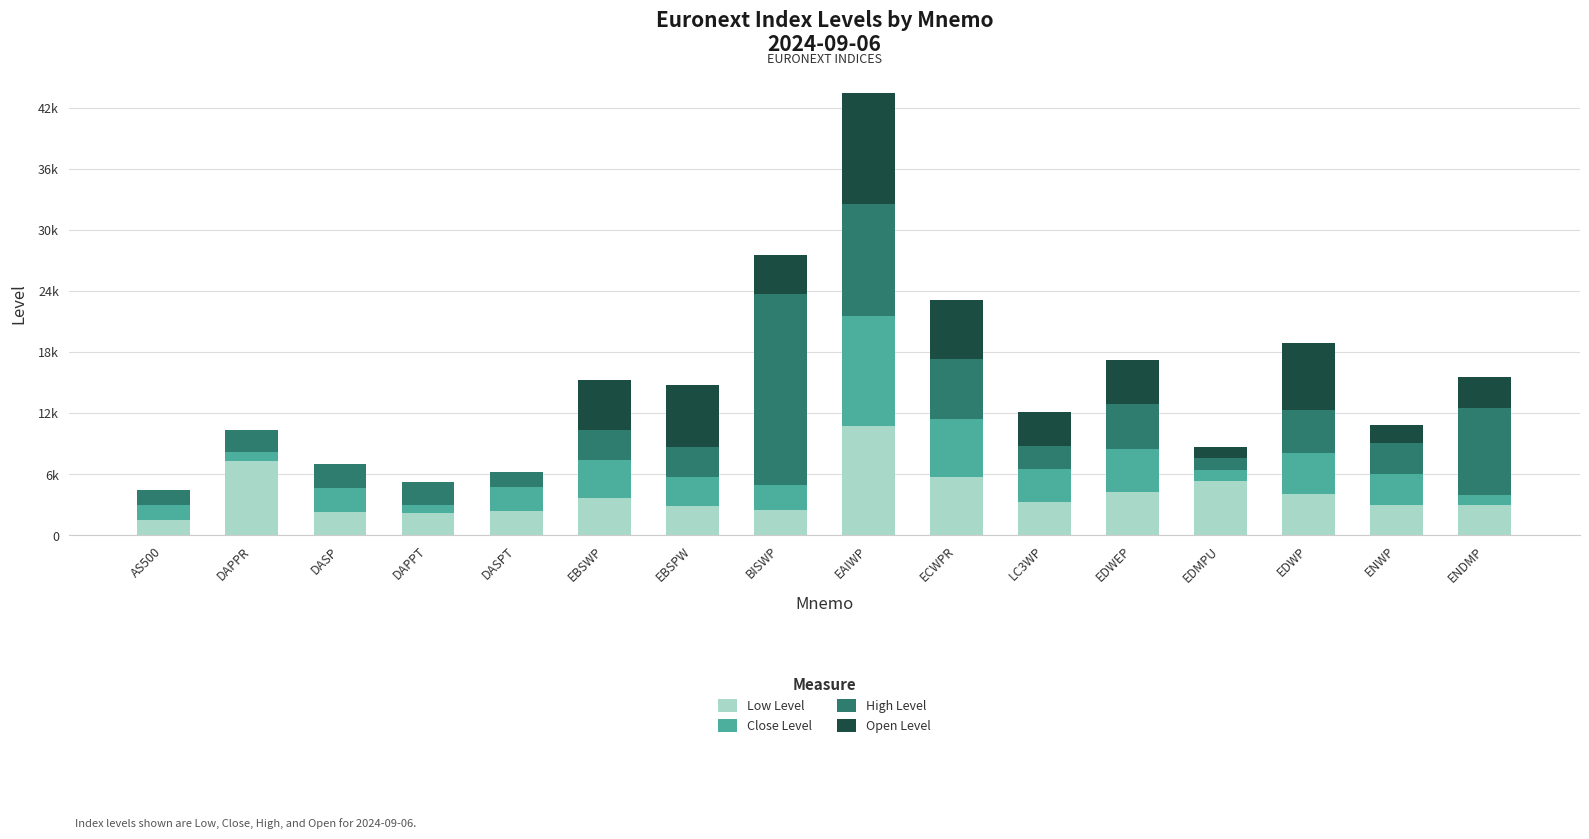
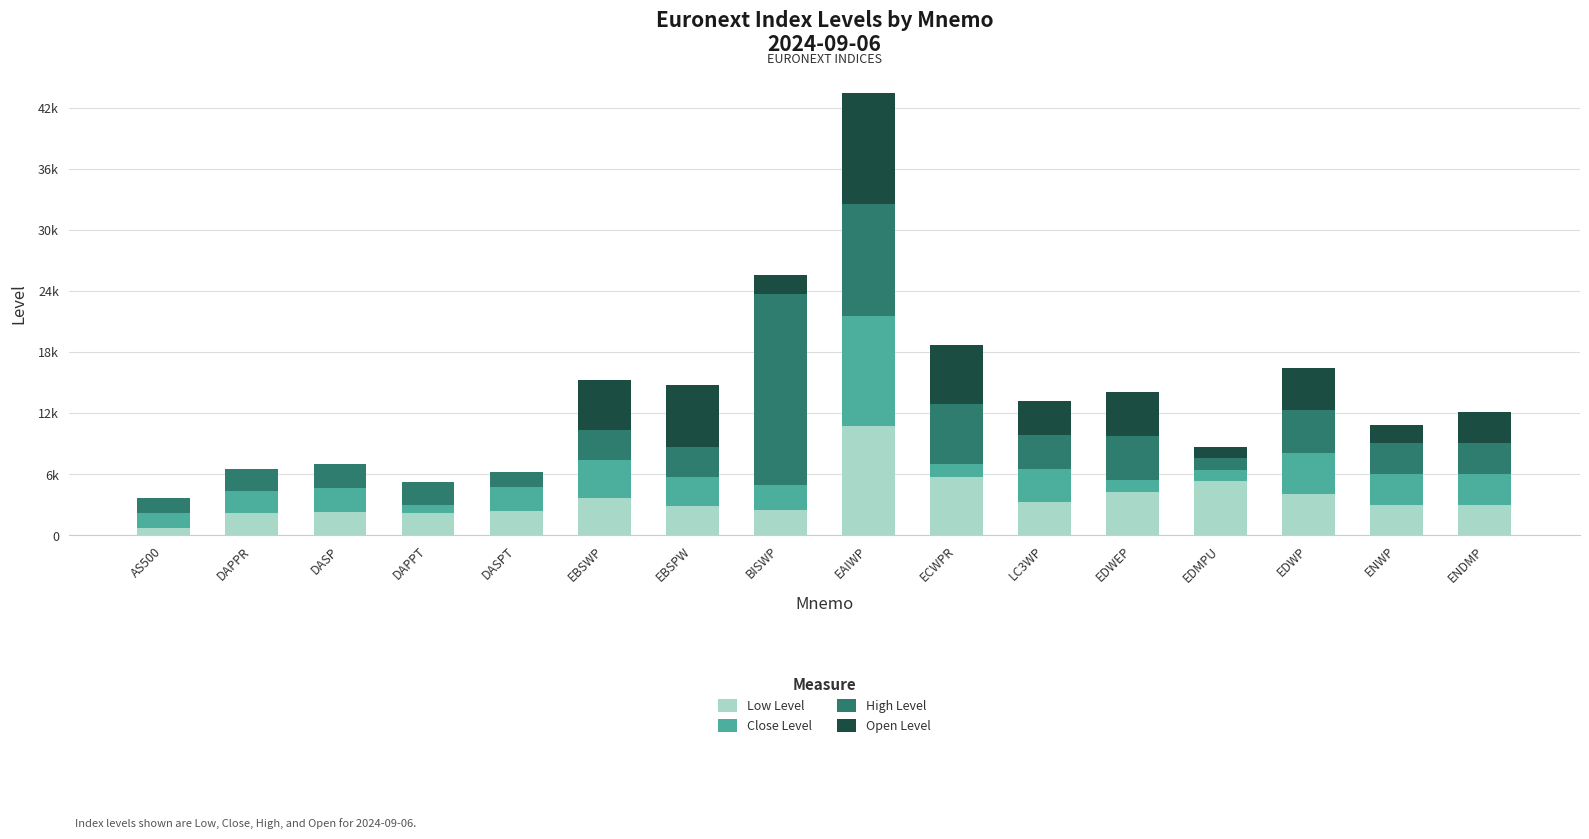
  {
    "Low Level": {
-     "AS500": 1500,
-     "DAPPR": 7300,
+     "AS500": 700,
+     "DAPPR": 2200,
      "DASP": 2300,
      "DAPPT": 2200,
      "DASPT": 2400,
      "EBSWP": 3700,
      "EBSPW": 2900,
      "BISWP": 2500,
      "EAIWP": 10800,
      "ECWPR": 5700,
      "LC3WP": 3300,
      "EDWEP": 4300,
      "EDMPU": 5400,
      "EDWP": 4100,
      "ENWP": 3000,
      "ENDMP": 3000
    },
    "Close Level": {
      "AS500": 1500,
-     "DAPPR": 900,
+     "DAPPR": 2200,
      "DASP": 2400,
      "DAPPT": 800,
      "DASPT": 2400,
      "EBSWP": 3700,
      "EBSPW": 2900,
      "BISWP": 2500,
      "EAIWP": 10800,
-     "ECWPR": 5700,
+     "ECWPR": 1300,
      "LC3WP": 3300,
-     "EDWEP": 4300,
+     "EDWEP": 1200,
      "EDMPU": 1100,
      "EDWP": 4100,
      "ENWP": 3000,
-     "ENDMP": 1000
+     "ENDMP": 3000
    },
    "High Level": {
      "AS500": 1500,
      "DAPPR": 2200,
      "DASP": 2400,
      "DAPPT": 2200,
      "DASPT": 1400,
      "EBSWP": 2900,
      "EBSPW": 2900,
      "BISWP": 18800,
      "EAIWP": 11000,
      "ECWPR": 5900,
-     "LC3WP": 2200,
+     "LC3WP": 3300,
      "EDWEP": 4300,
      "EDMPU": 1100,
      "EDWP": 4200,
      "ENWP": 3100,
-     "ENDMP": 8600
+     "ENDMP": 3100
    },
    "Open Level": {
      "AS500": 0,
      "DAPPR": 0,
      "DASP": 0,
      "DAPPT": 0,
      "DASPT": 0,
      "EBSWP": 5000,
      "EBSPW": 6100,
-     "BISWP": 3800,
+     "BISWP": 1800,
      "EAIWP": 11000,
      "ECWPR": 5800,
      "LC3WP": 3300,
      "EDWEP": 4300,
      "EDMPU": 1100,
-     "EDWP": 6700,
+     "EDWP": 4100,
      "ENWP": 1800,
      "ENDMP": 3000
    }
  }
